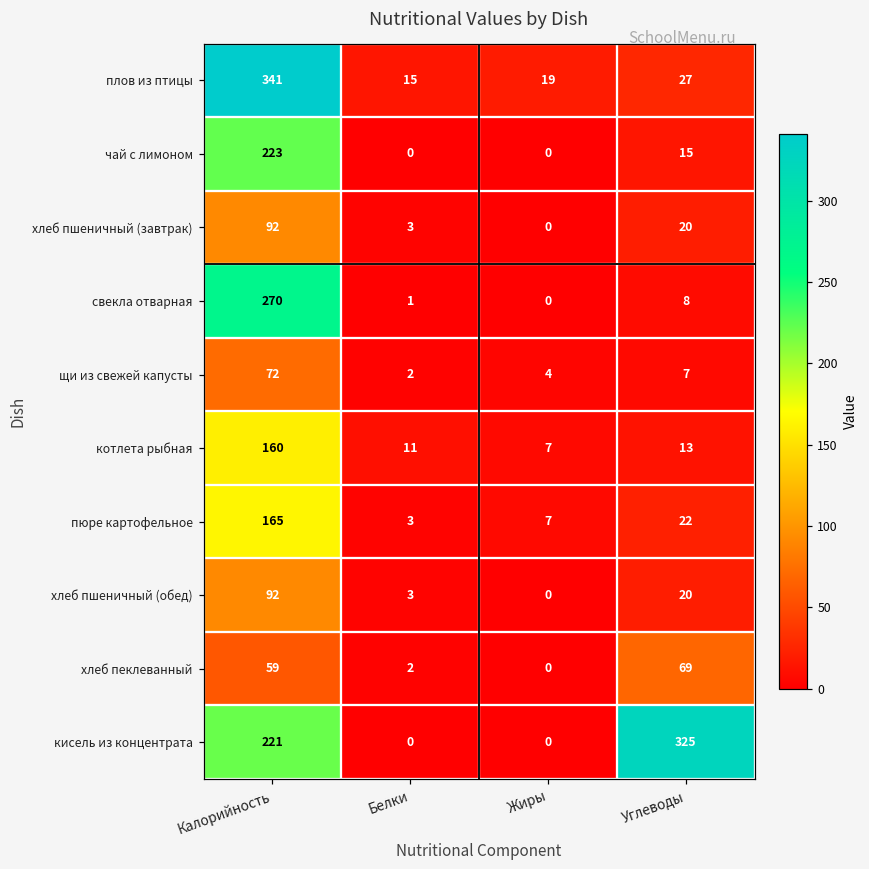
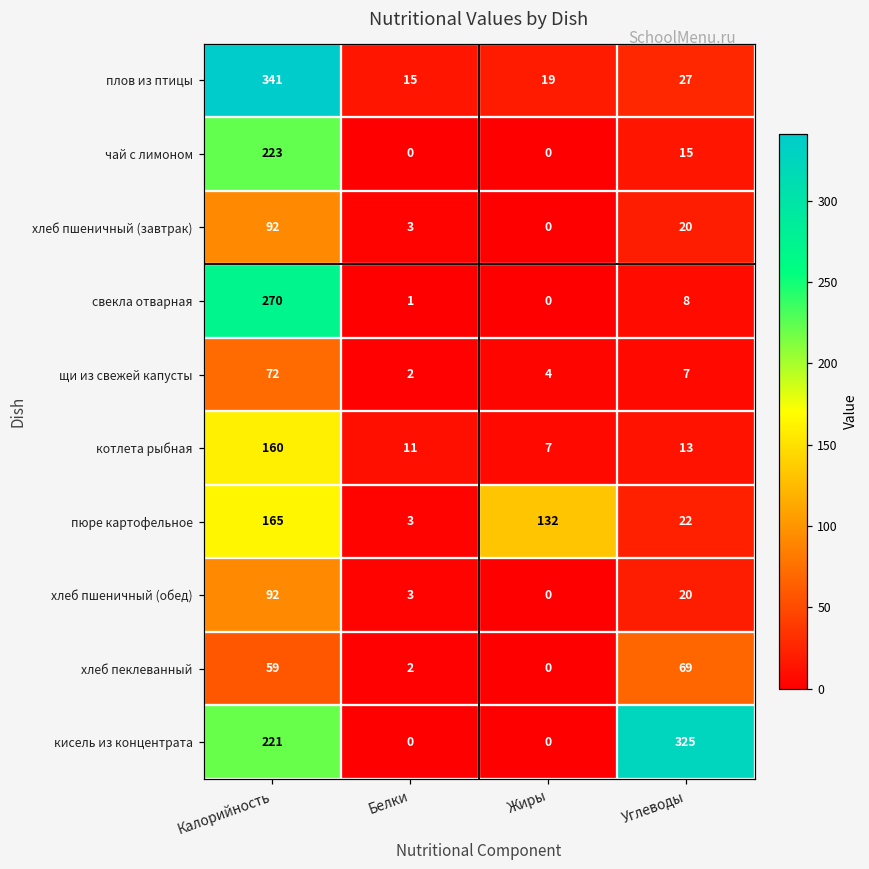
  {
    "плов из птицы": {
      "Калорийность": 341,
      "Белки": 15,
      "Жиры": 19,
      "Углеводы": 27
    },
    "чай с лимоном": {
      "Калорийность": 223,
      "Белки": 0,
      "Жиры": 0,
      "Углеводы": 15
    },
    "хлеб пшеничный (завтрак)": {
      "Калорийность": 92,
      "Белки": 3,
      "Жиры": 0,
      "Углеводы": 20
    },
    "свекла отварная": {
      "Калорийность": 270,
      "Белки": 1,
      "Жиры": 0,
      "Углеводы": 8
    },
    "щи из свежей капусты": {
      "Калорийность": 72,
      "Белки": 2,
      "Жиры": 4,
      "Углеводы": 7
    },
    "котлета рыбная": {
      "Калорийность": 160,
      "Белки": 11,
      "Жиры": 7,
      "Углеводы": 13
    },
    "пюре картофельное": {
      "Калорийность": 165,
      "Белки": 3,
-     "Жиры": 7,
+     "Жиры": 132,
      "Углеводы": 22
    },
    "хлеб пшеничный (обед)": {
      "Калорийность": 92,
      "Белки": 3,
      "Жиры": 0,
      "Углеводы": 20
    },
    "хлеб пеклеванный": {
      "Калорийность": 59,
      "Белки": 2,
      "Жиры": 0,
      "Углеводы": 69
    },
    "кисель из концентрата": {
      "Калорийность": 221,
      "Белки": 0,
      "Жиры": 0,
      "Углеводы": 325
    }
  }
